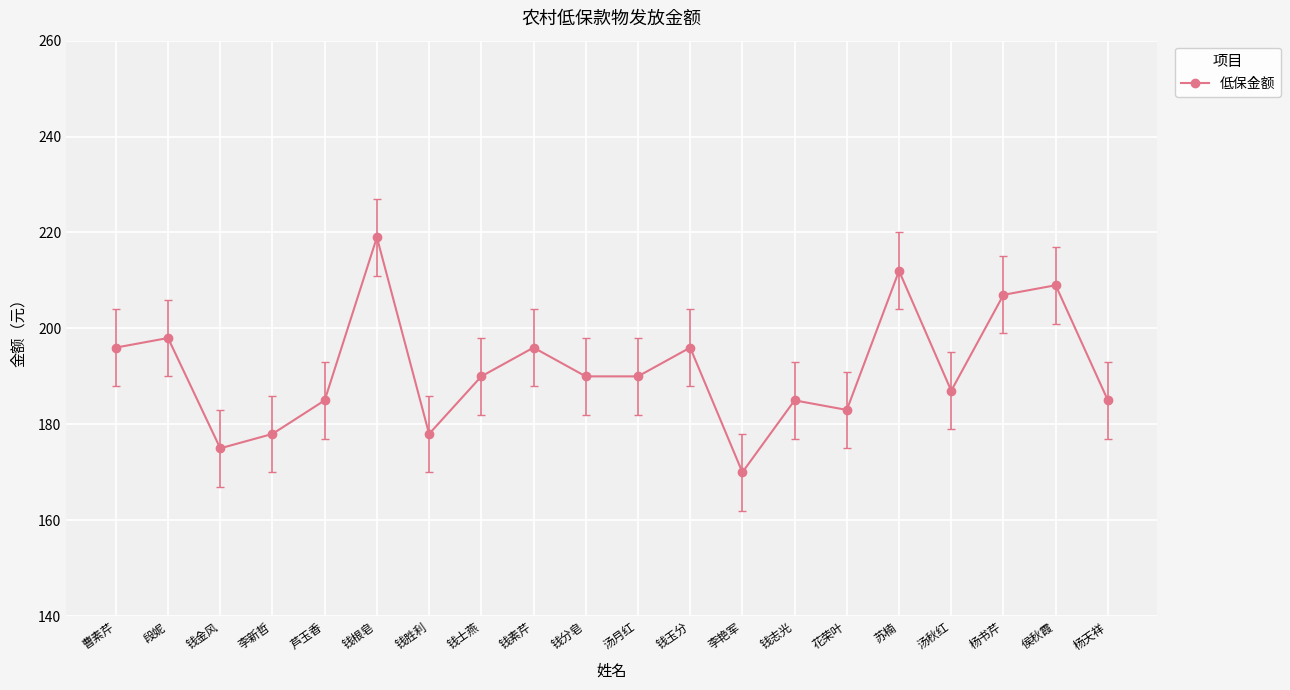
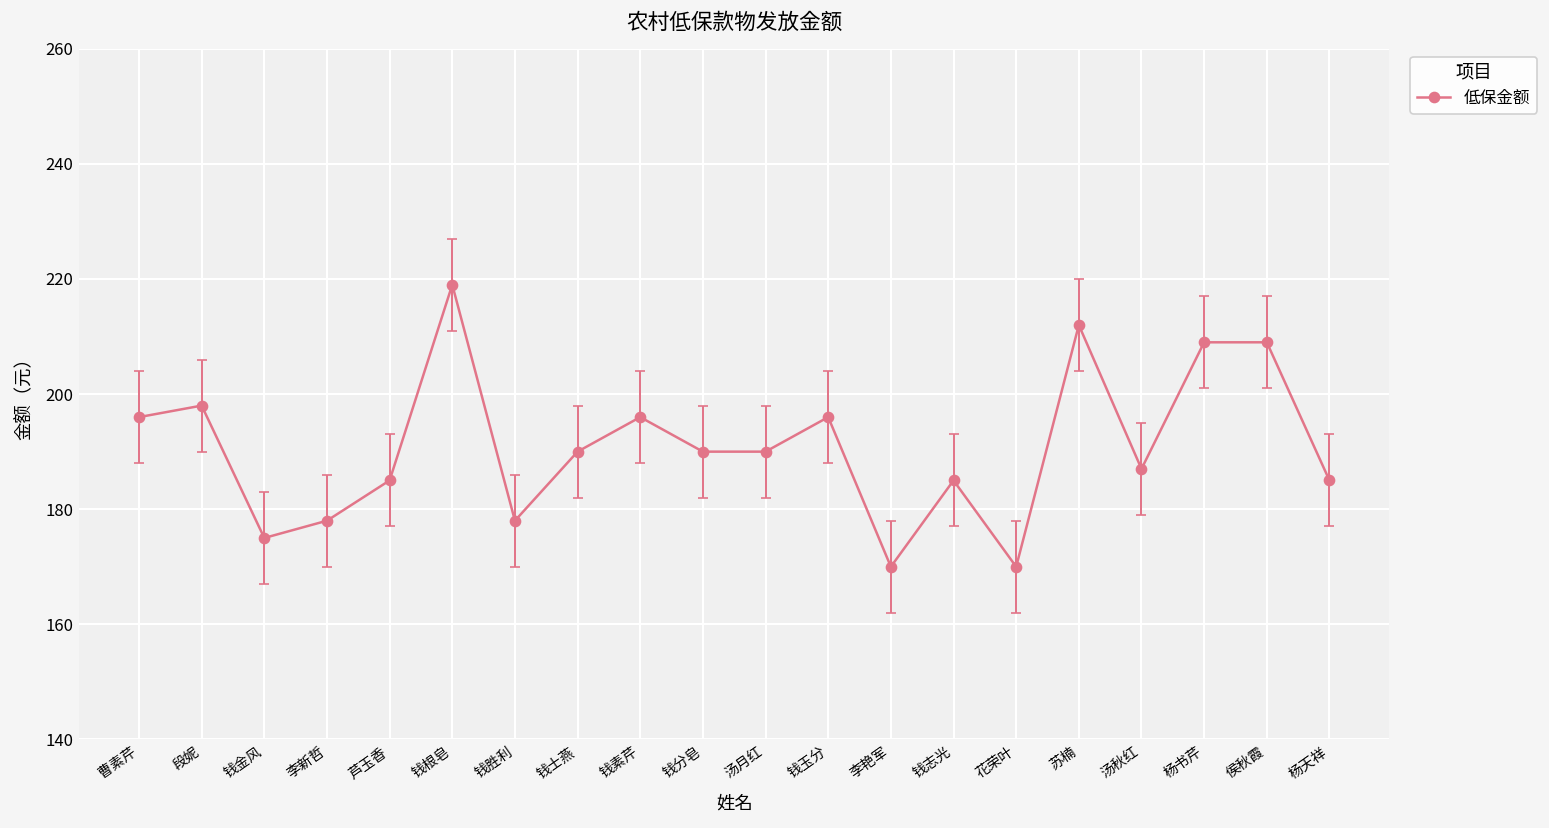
  {
    "低保金额": {
      "曹素芹": 196,
      "段妮": 198,
      "钱金风": 175,
      "李新哲": 178,
      "芦玉香": 185,
      "钱根皂": 219,
      "钱胜利": 178,
      "钱士燕": 190,
      "钱素芹": 196,
      "钱分皂": 190,
      "汤月红": 190,
      "钱玉分": 196,
      "李艳军": 170,
      "钱志光": 185,
-     "花荣叶": 183,
+     "花荣叶": 170,
      "苏楠": 212,
      "汤秋红": 187,
-     "杨书芹": 207,
+     "杨书芹": 209,
      "侯秋霞": 209,
      "杨天祥": 185
    }
  }
